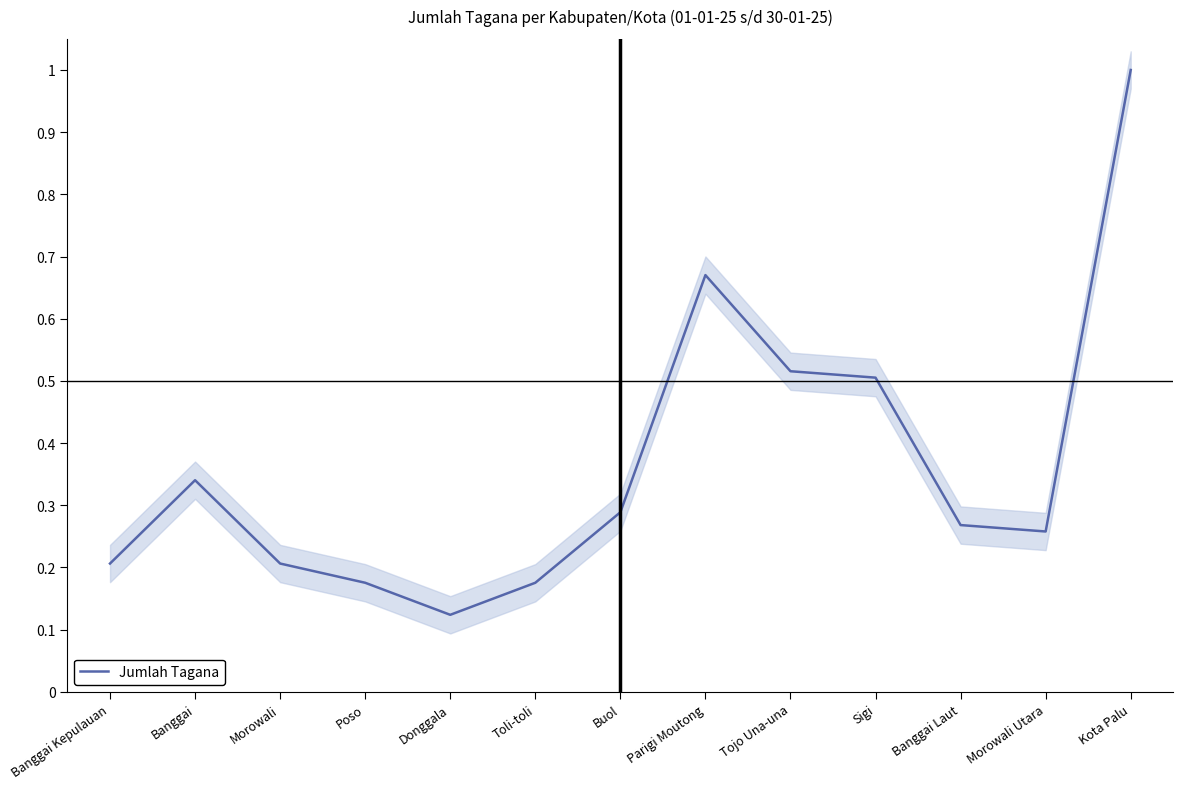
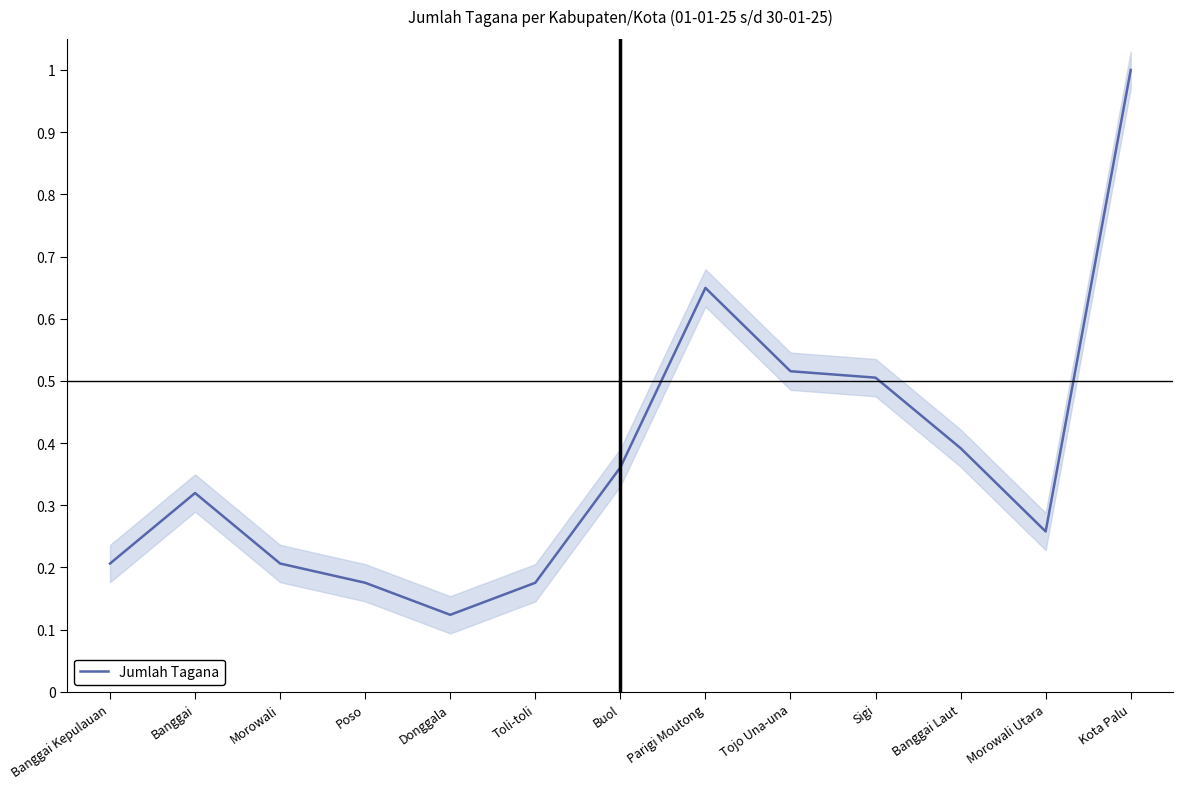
  {
    "Jumlah Tagana": {
      "Banggai Kepulauan": 0.21,
-     "Banggai": 0.34,
+     "Banggai": 0.32,
      "Morowali": 0.21,
      "Poso": 0.18,
      "Donggala": 0.12,
      "Toli-toli": 0.18,
-     "Buol": 0.29,
-     "Parigi Moutong": 0.67,
+     "Buol": 0.36,
+     "Parigi Moutong": 0.65,
      "Tojo Una-una": 0.52,
      "Sigi": 0.51,
-     "Banggai Laut": 0.27,
+     "Banggai Laut": 0.39,
      "Morowali Utara": 0.26,
      "Kota Palu": 1.00
    }
  }
